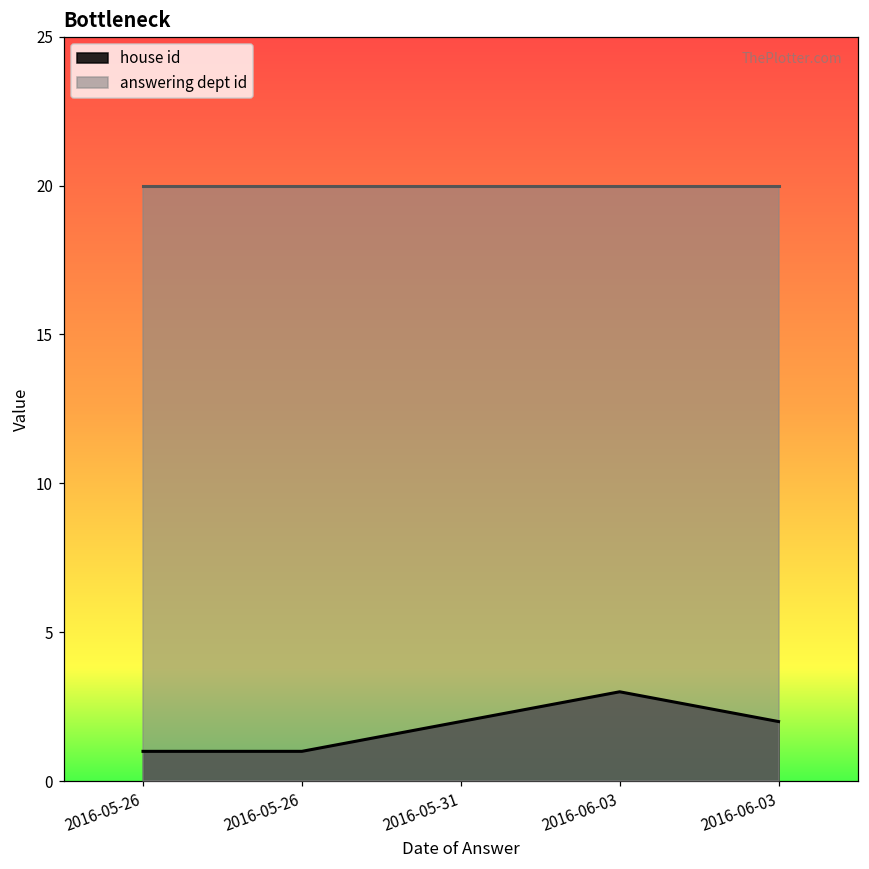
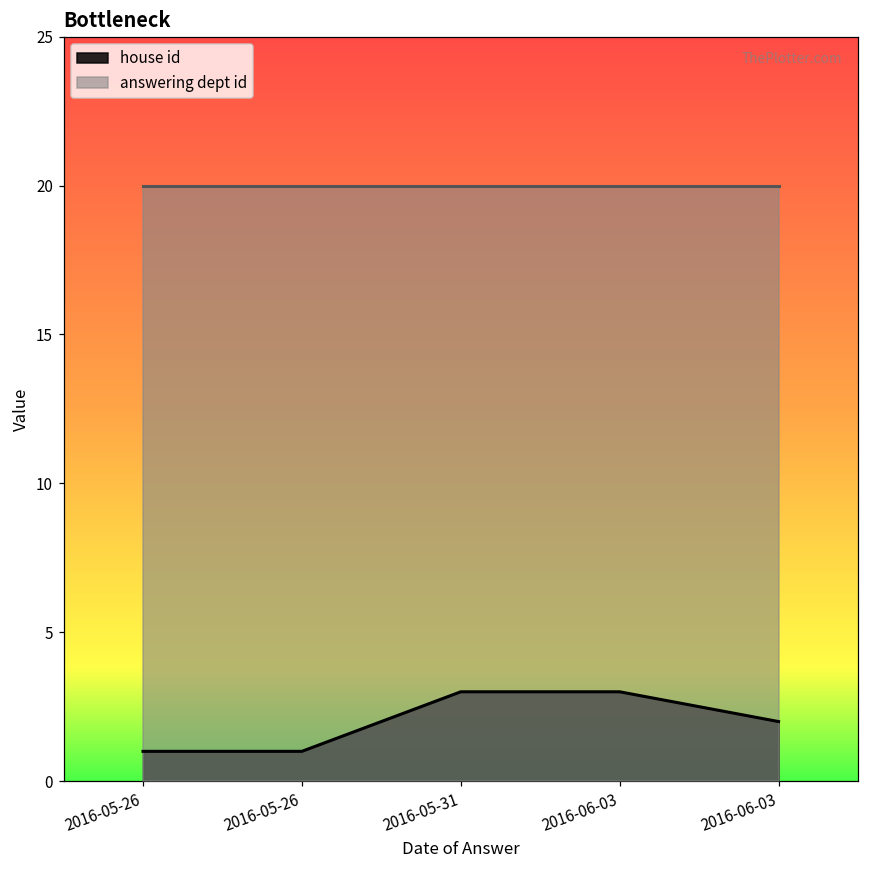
  {
    "house id": {
-     "2016-05-31": 2
+     "2016-05-31": 3
    },
    "answering dept id": {
      "2016-05-31": 20
    }
  }
